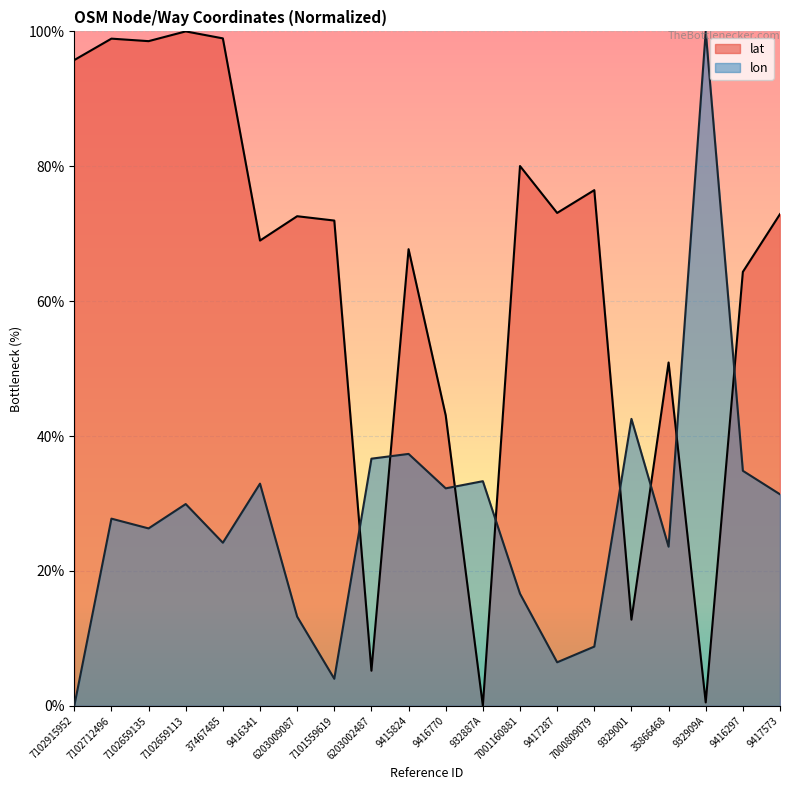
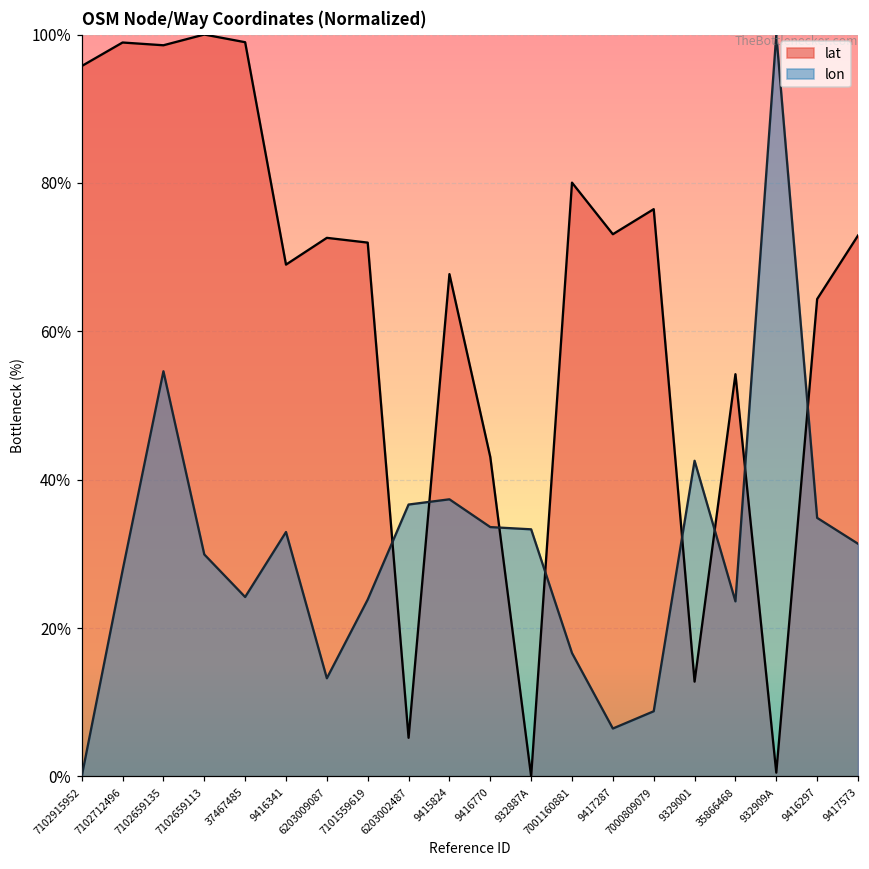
  {
    "lat": {
      "7102915952": "96%",
      "7102712496": "99%",
      "7102659135": "99%",
      "7102659113": "100%",
      "37467485": "99%",
      "9416341": "69%",
      "6203009087": "73%",
      "7101559619": "72%",
      "6203002487": "5%",
      "9415824": "68%",
      "9416770": "43%",
      "932887A": "0%",
      "7001160881": "80%",
      "9417287": "73%",
      "7000809079": "76%",
      "9329001": "13%",
-     "35866468": "51%",
+     "35866468": "54%",
      "932909A": "1%",
      "9416297": "64%",
      "9417573": "73%"
    },
    "lon": {
      "7102915952": "0%",
      "7102712496": "28%",
-     "7102659135": "26%",
+     "7102659135": "55%",
      "7102659113": "30%",
      "37467485": "24%",
      "9416341": "33%",
      "6203009087": "13%",
-     "7101559619": "4%",
+     "7101559619": "24%",
      "6203002487": "37%",
      "9415824": "37%",
-     "9416770": "32%",
+     "9416770": "34%",
      "932887A": "33%",
      "7001160881": "17%",
      "9417287": "6%",
      "7000809079": "9%",
      "9329001": "43%",
      "35866468": "24%",
      "932909A": "100%",
      "9416297": "35%",
      "9417573": "31%"
    }
  }
